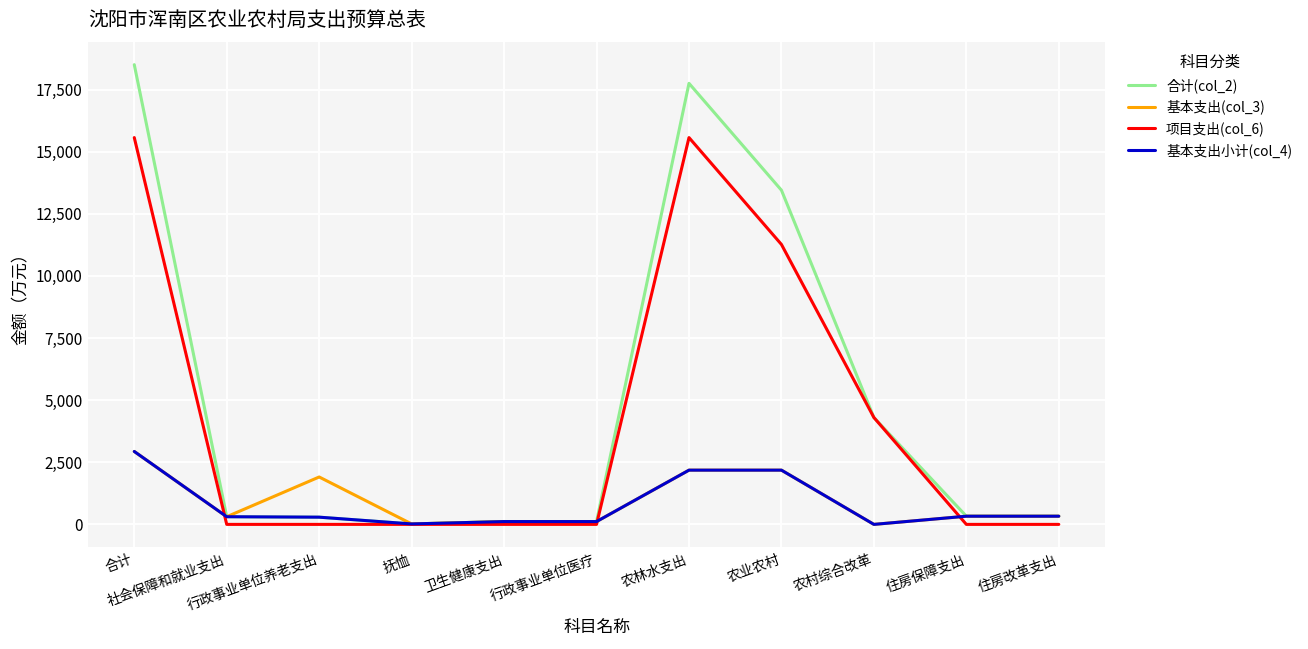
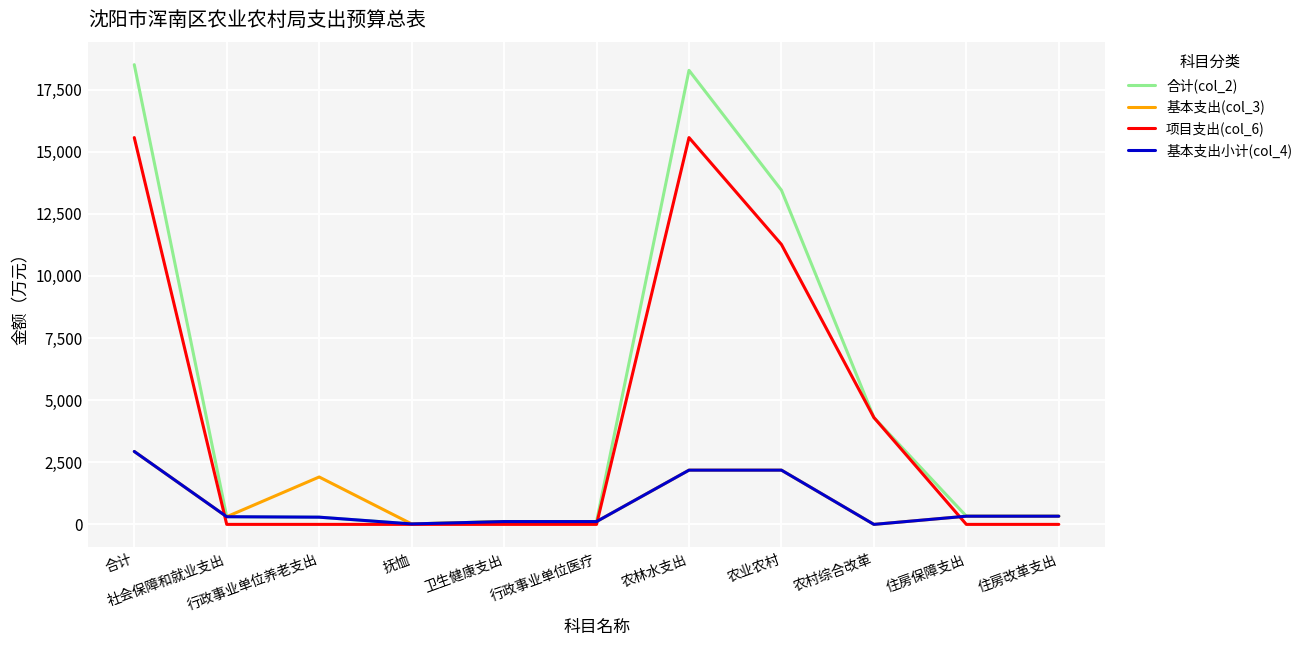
  {
    "合计(col_2)": {
      "合计": "18,500",
-     "农林水支出": "17,700",
+     "农林水支出": "18,300",
      "农业农村": "13,400"
    },
    "基本支出(col_3)": {
      "行政事业单位养老支出": "1,900"
    },
    "项目支出(col_6)": {
      "合计": "15,600",
      "社会保障和就业支出": "0",
      "行政事业单位养老支出": "0",
      "农林水支出": "15,600",
      "农业农村": "11,300",
      "住房保障支出": "0",
      "住房改革支出": "0"
    }
  }
